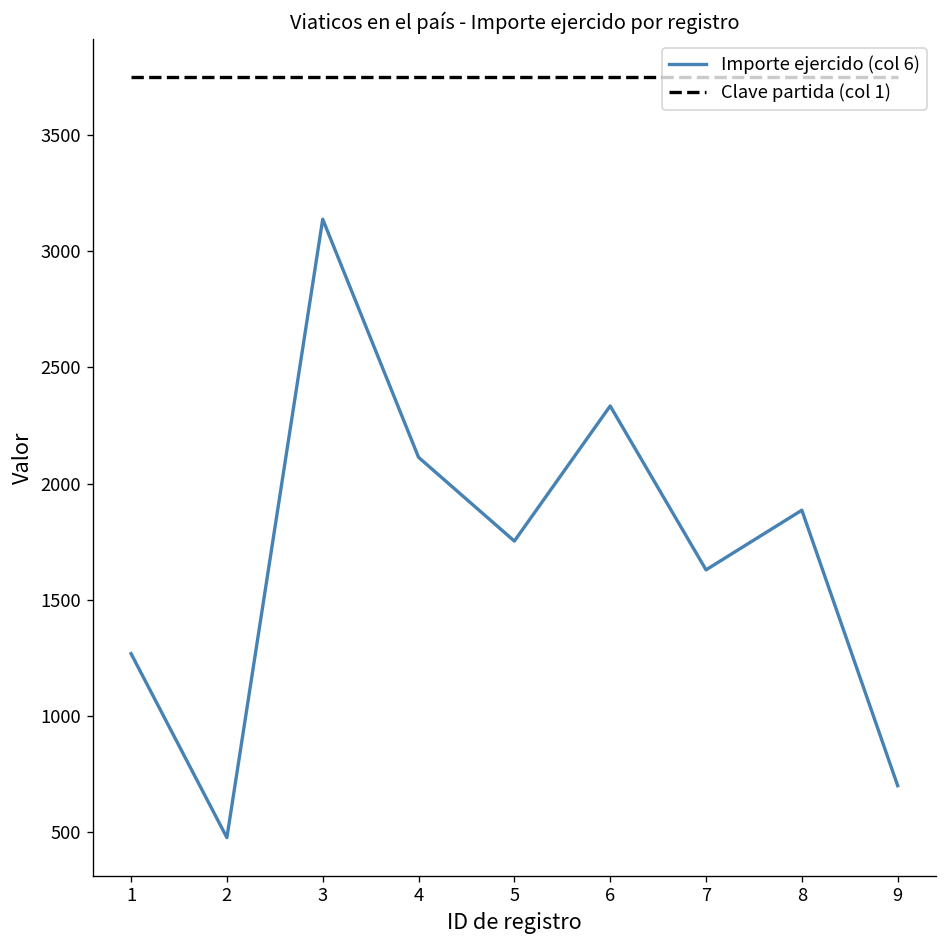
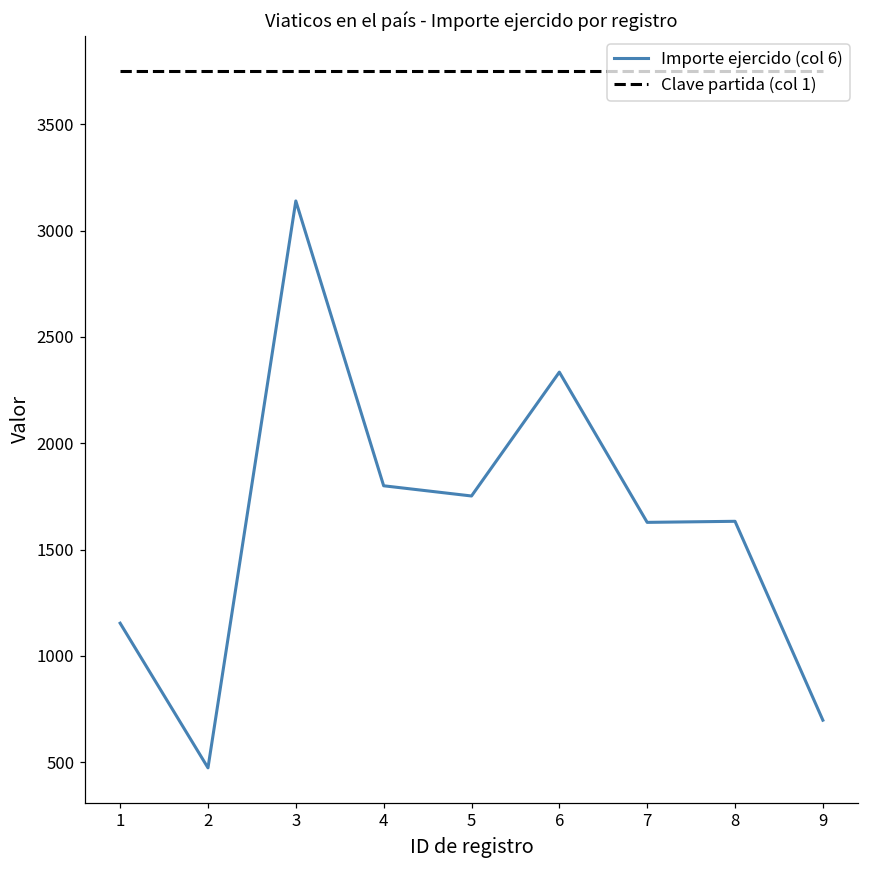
  {
    "Importe ejercido (col 6)": {
-     "1": 1270,
+     "1": 1150,
      "2": 470,
      "3": 3140,
-     "4": 2110,
+     "4": 1800,
      "5": 1750,
      "6": 2330,
      "7": 1630,
-     "8": 1890,
+     "8": 1630,
      "9": 700
    },
    "Clave partida (col 1)": {
      "1": 3750,
      "2": 3750,
      "3": 3750,
      "4": 3750,
      "5": 3750,
      "6": 3750
    }
  }
